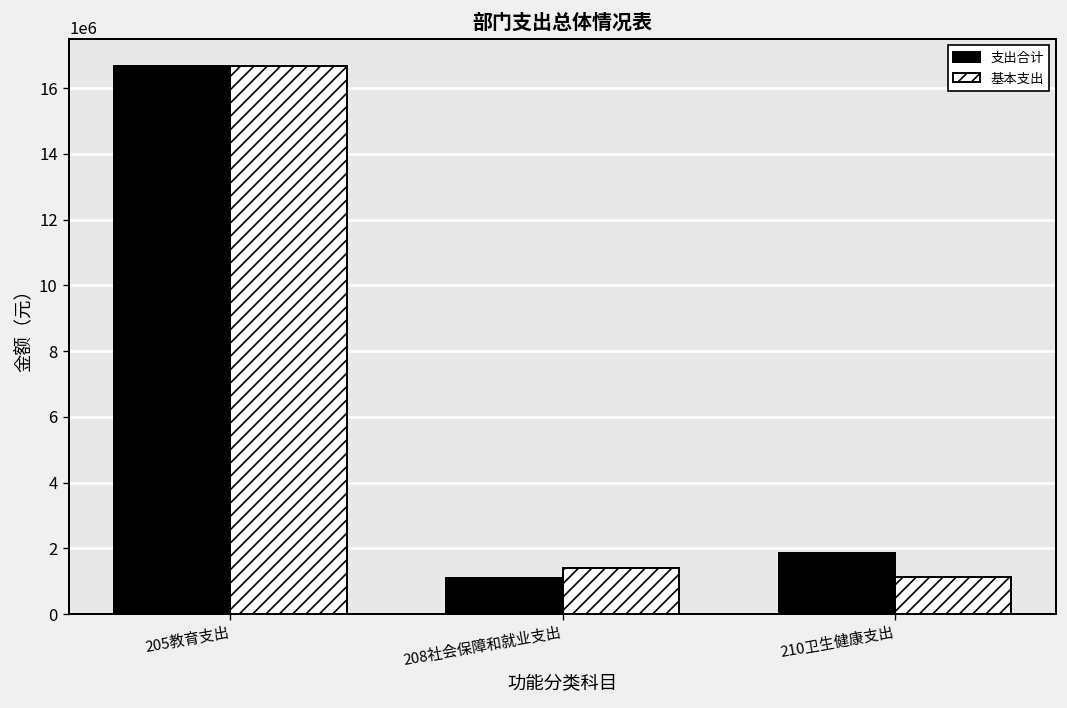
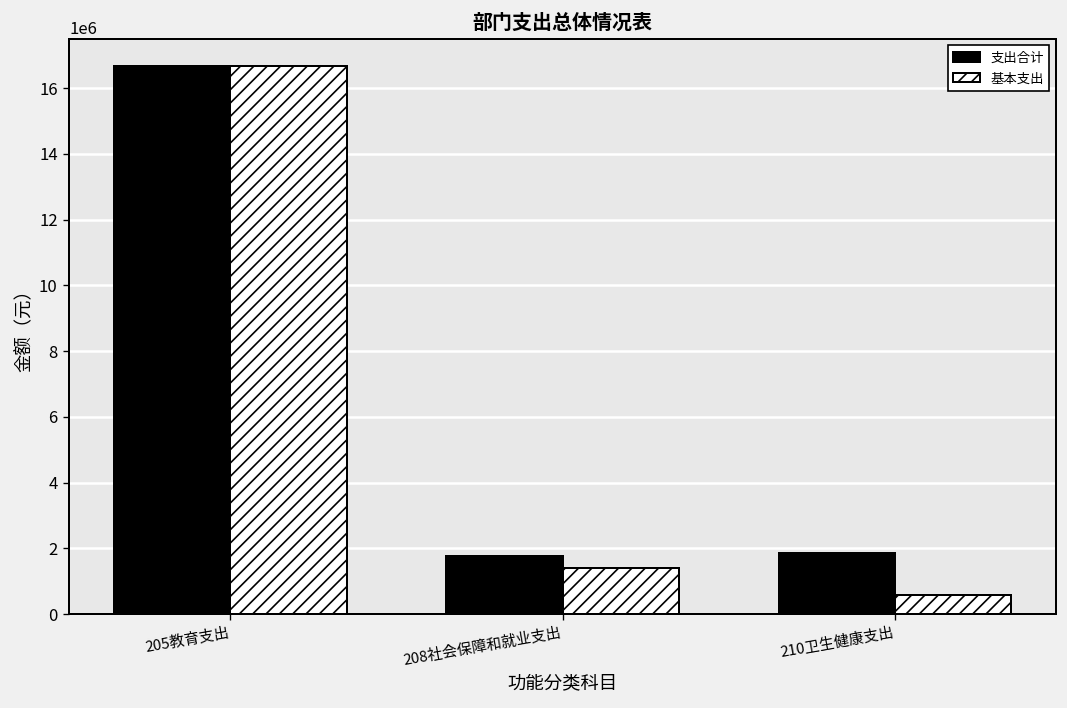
  {
    "支出合计": {
      "205教育支出": 16700000,
-     "208社会保障和就业支出": 1100000,
+     "208社会保障和就业支出": 1800000,
      "210卫生健康支出": 1900000
    },
    "基本支出": {
      "205教育支出": 16700000,
      "208社会保障和就业支出": 1400000,
-     "210卫生健康支出": 1100000
+     "210卫生健康支出": 600000
    }
  }
